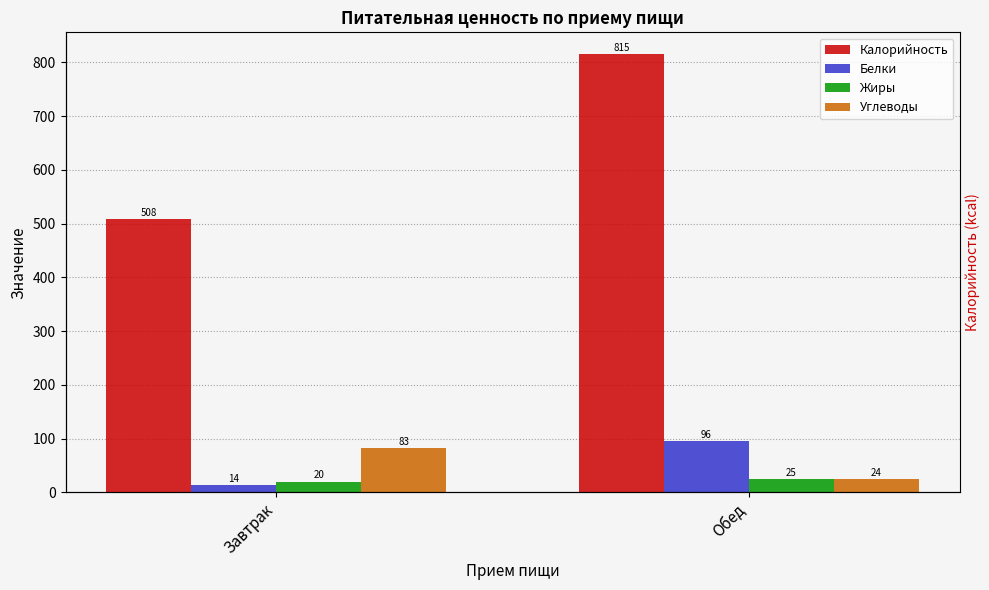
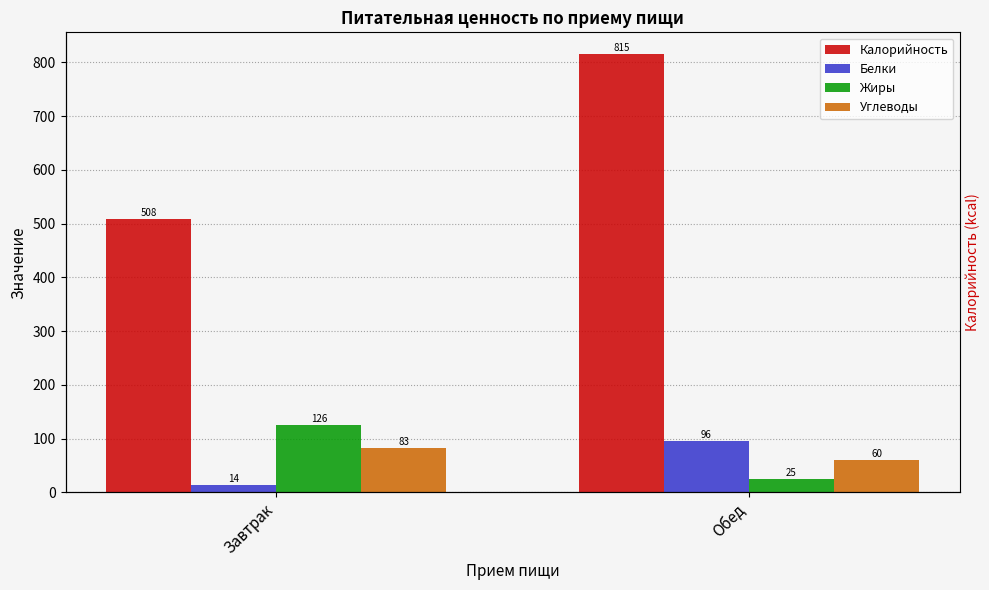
  {
    "Калорийность": {
      "Завтрак": 508,
      "Обед": 815
    },
    "Белки": {
      "Завтрак": 14,
      "Обед": 96
    },
    "Жиры": {
-     "Завтрак": 20,
+     "Завтрак": 126,
      "Обед": 25
    },
    "Углеводы": {
      "Завтрак": 83,
-     "Обед": 24
+     "Обед": 60
    }
  }
